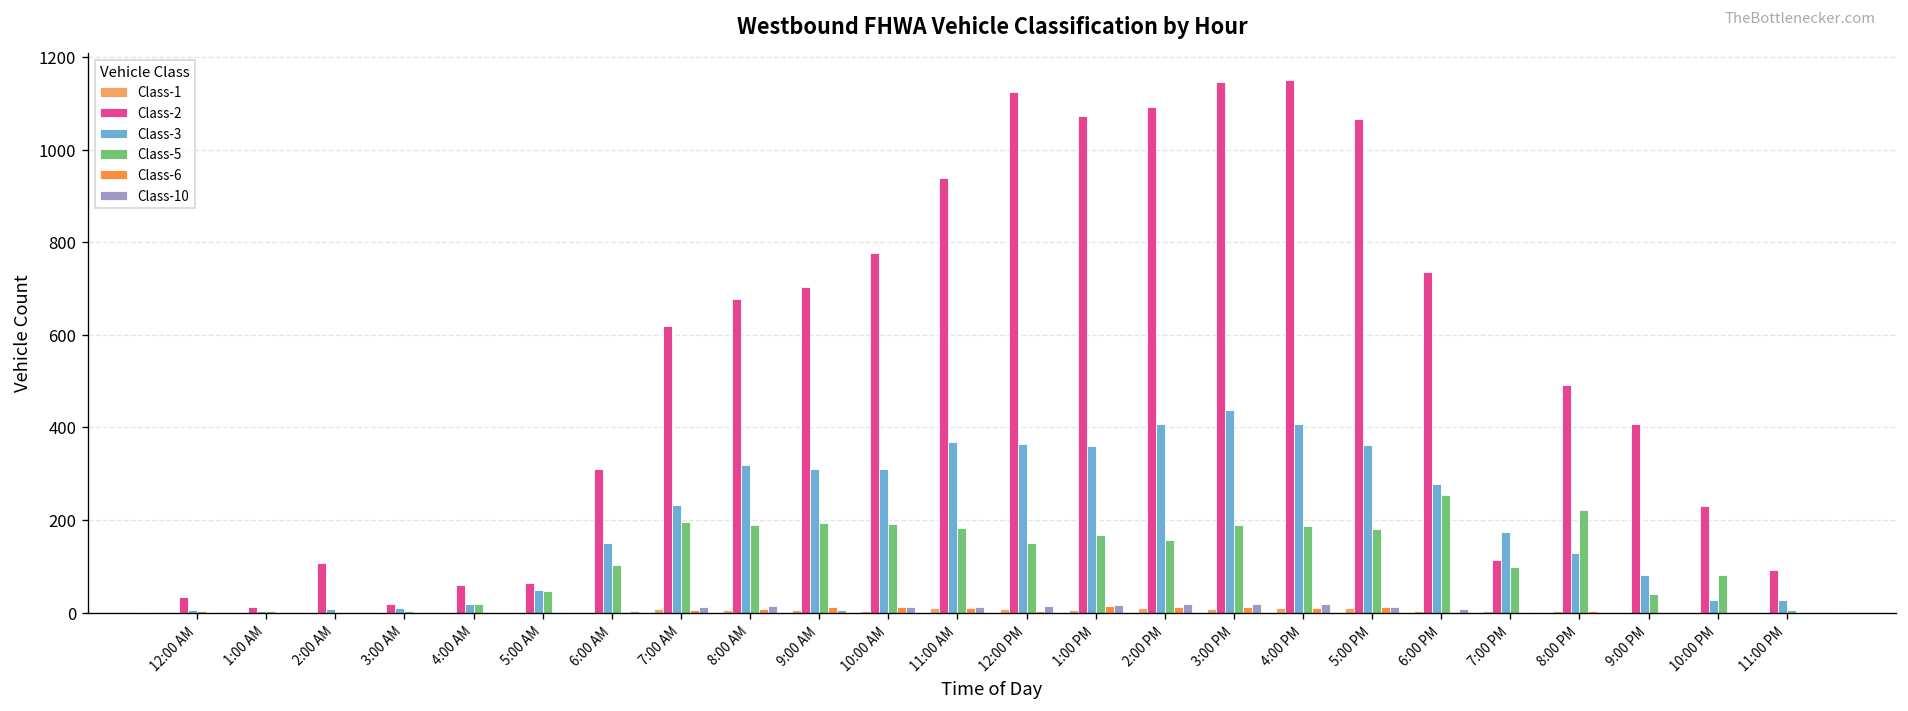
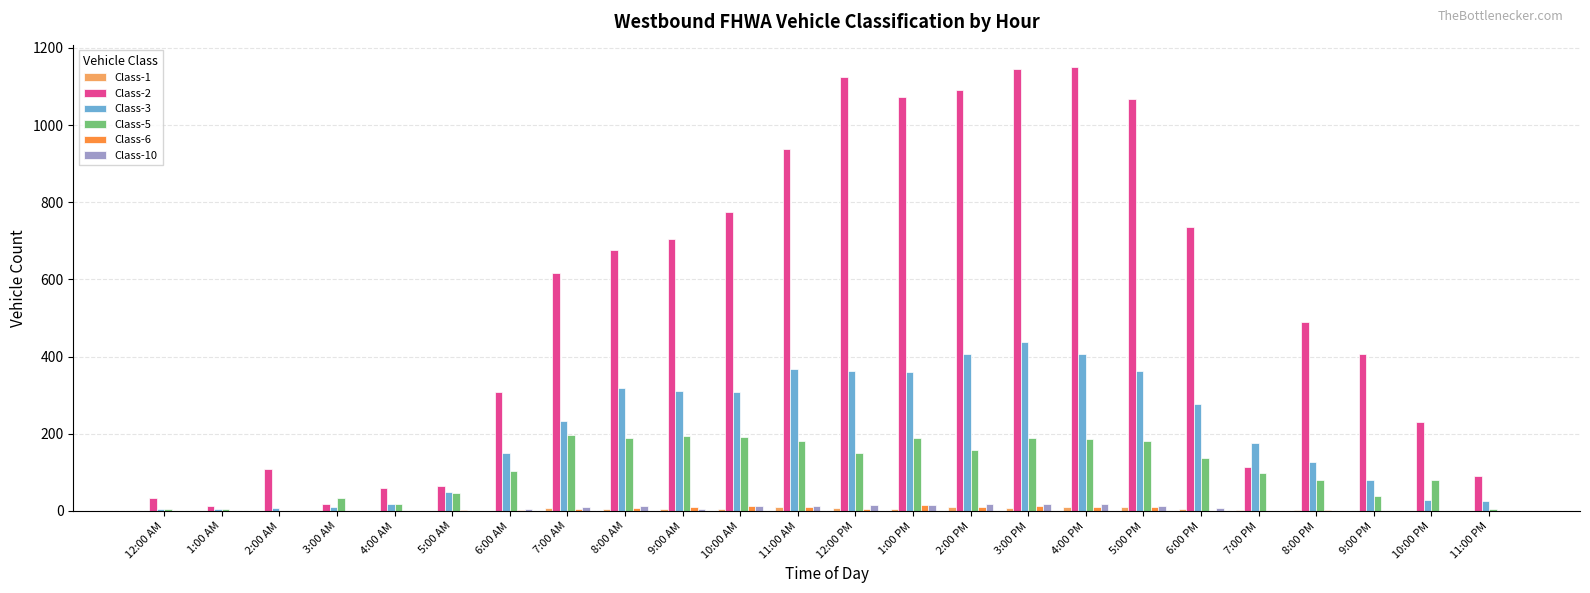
  {
    "Class-2": {
      "12:00 AM": 30,
      "1:00 AM": 10,
      "2:00 AM": 110,
      "3:00 AM": 20,
      "4:00 AM": 60,
      "5:00 AM": 60,
      "6:00 AM": 310,
      "7:00 AM": 620,
      "8:00 AM": 680,
      "9:00 AM": 700,
      "10:00 AM": 780,
      "11:00 AM": 940,
      "12:00 PM": 1120,
      "1:00 PM": 1070,
      "2:00 PM": 1090,
      "3:00 PM": 1150,
      "4:00 PM": 1150,
      "5:00 PM": 1070,
      "6:00 PM": 740,
      "7:00 PM": 110,
      "8:00 PM": 490,
      "9:00 PM": 410,
      "10:00 PM": 230,
      "11:00 PM": 90
    },
    "Class-5": {
-     "3:00 AM": 0,
+     "3:00 AM": 30,
      "4:00 AM": 20,
      "5:00 AM": 50,
      "6:00 AM": 100,
      "7:00 AM": 200,
      "8:00 AM": 190,
      "9:00 AM": 190,
      "10:00 AM": 190,
      "11:00 AM": 180,
      "12:00 PM": 150,
-     "1:00 PM": 170,
+     "1:00 PM": 190,
      "2:00 PM": 160,
      "3:00 PM": 190,
      "4:00 PM": 190,
      "5:00 PM": 180,
-     "6:00 PM": 250,
+     "6:00 PM": 140,
      "7:00 PM": 100,
-     "8:00 PM": 220,
+     "8:00 PM": 80,
      "9:00 PM": 40,
      "10:00 PM": 80
    }
  }
